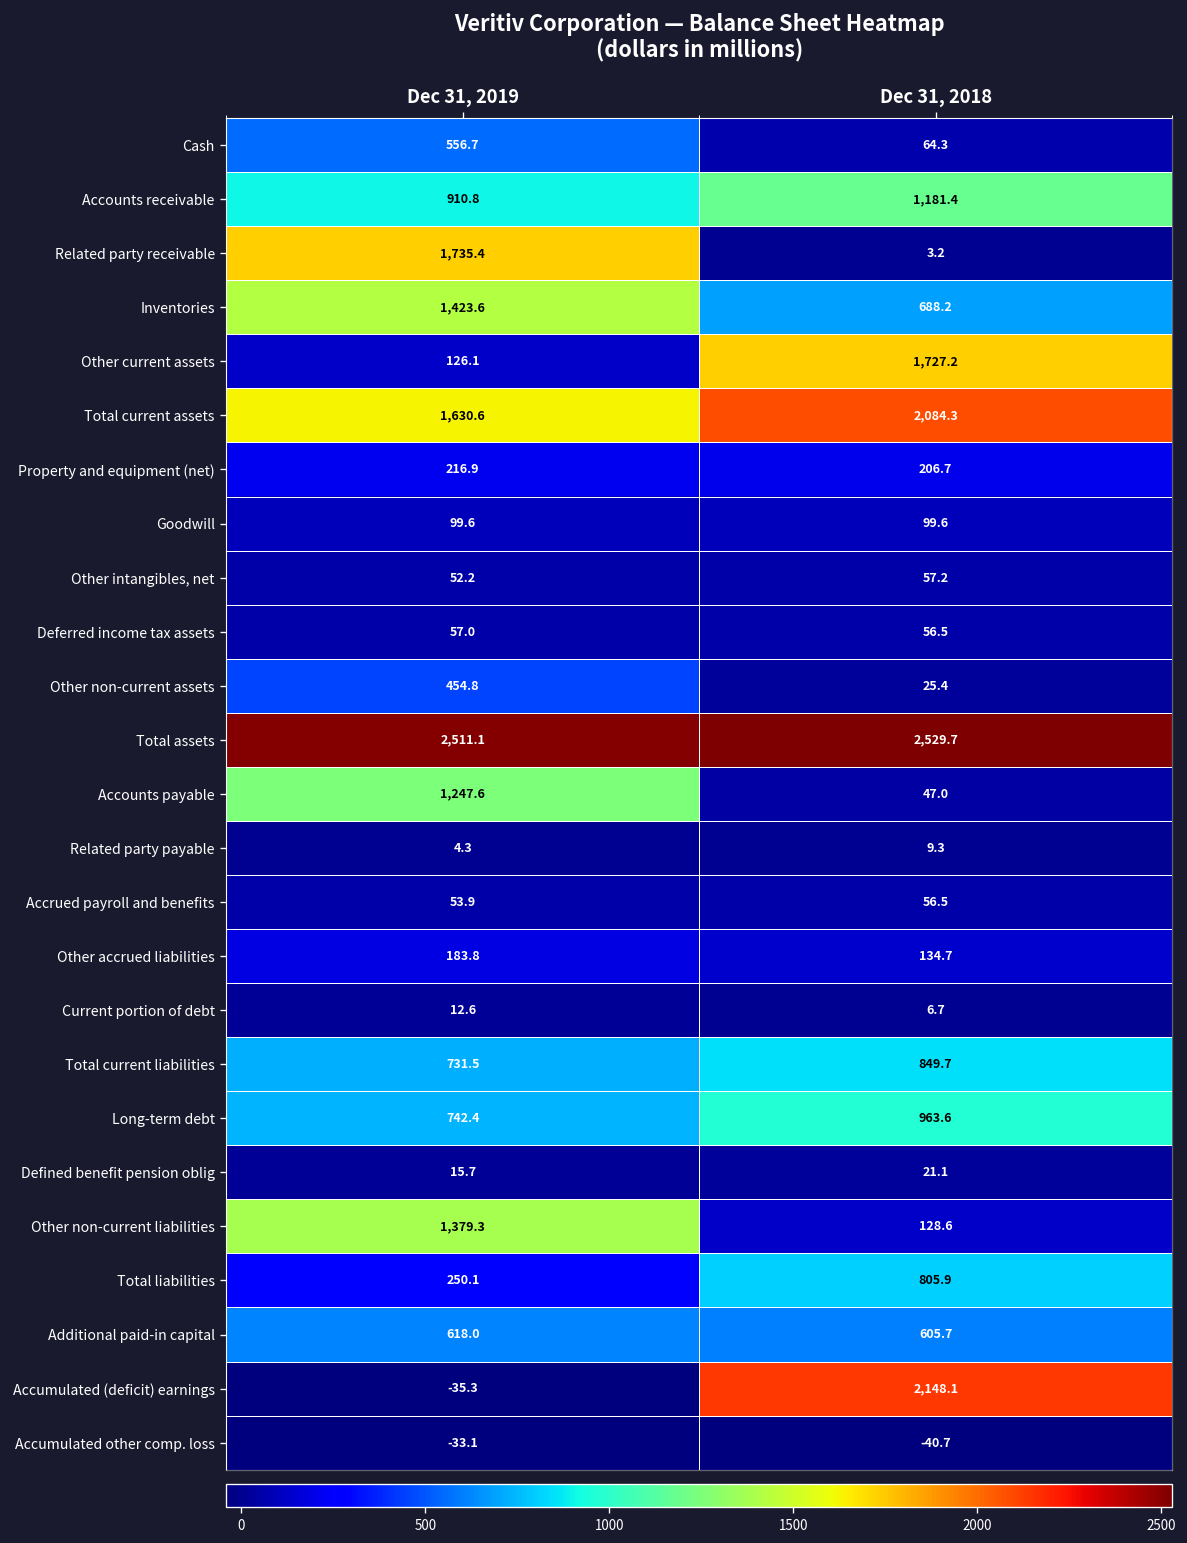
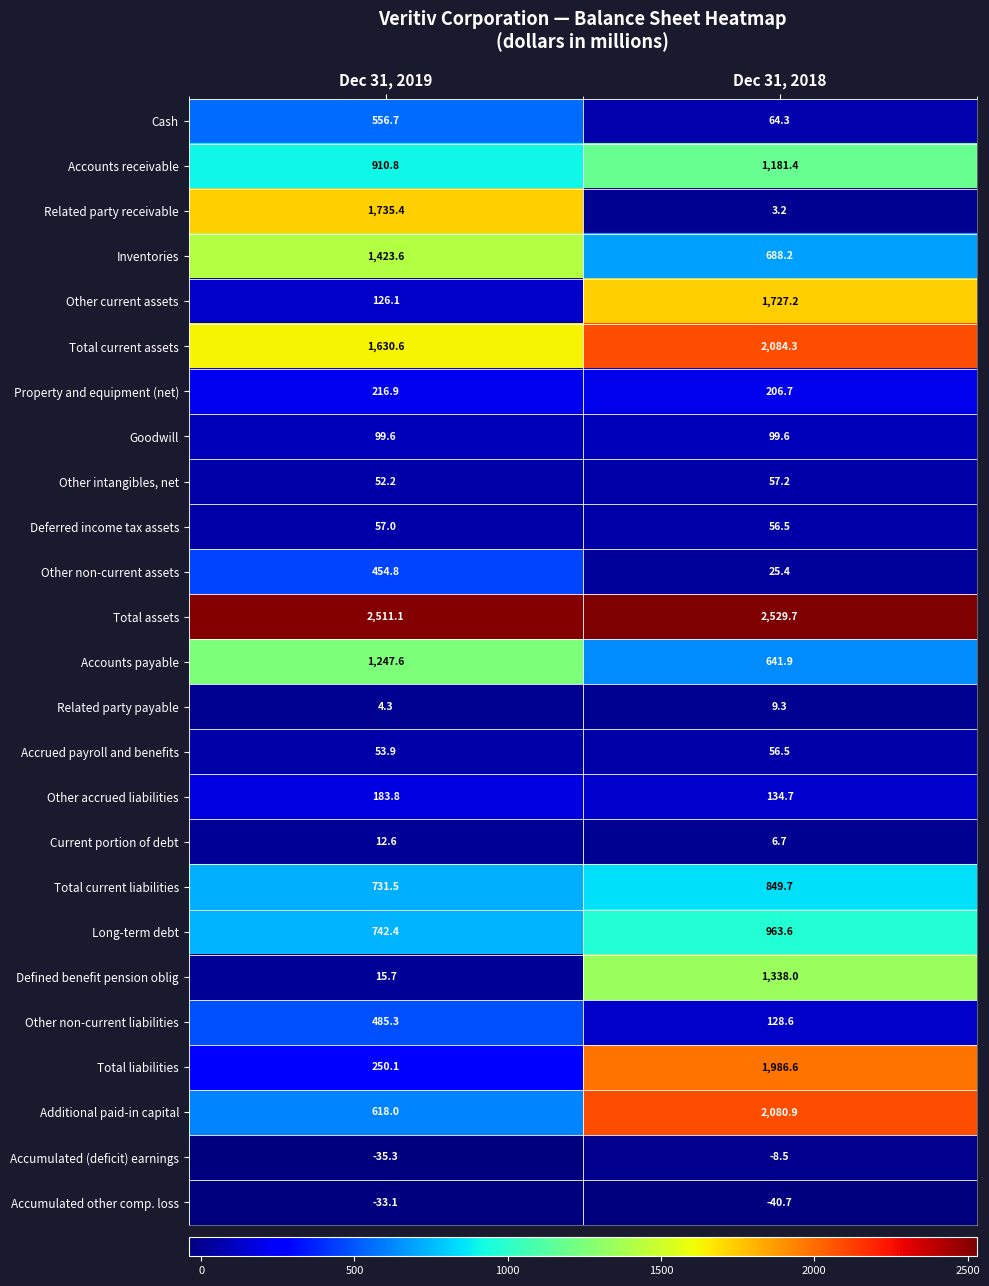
  {
    "Cash": {
      "Dec 31, 2019": "556.7",
      "Dec 31, 2018": "64.3"
    },
    "Accounts receivable": {
      "Dec 31, 2019": "910.8",
      "Dec 31, 2018": "1,181.4"
    },
    "Related party receivable": {
      "Dec 31, 2019": "1,735.4",
      "Dec 31, 2018": "3.2"
    },
    "Inventories": {
      "Dec 31, 2019": "1,423.6",
      "Dec 31, 2018": "688.2"
    },
    "Other current assets": {
      "Dec 31, 2019": "126.1",
      "Dec 31, 2018": "1,727.2"
    },
    "Total current assets": {
      "Dec 31, 2019": "1,630.6",
      "Dec 31, 2018": "2,084.3"
    },
    "Property and equipment (net)": {
      "Dec 31, 2019": "216.9",
      "Dec 31, 2018": "206.7"
    },
    "Goodwill": {
      "Dec 31, 2019": "99.6",
      "Dec 31, 2018": "99.6"
    },
    "Other intangibles, net": {
      "Dec 31, 2019": "52.2",
      "Dec 31, 2018": "57.2"
    },
    "Deferred income tax assets": {
      "Dec 31, 2019": "57.0",
      "Dec 31, 2018": "56.5"
    },
    "Other non-current assets": {
      "Dec 31, 2019": "454.8",
      "Dec 31, 2018": "25.4"
    },
    "Total assets": {
      "Dec 31, 2019": "2,511.1",
      "Dec 31, 2018": "2,529.7"
    },
    "Accounts payable": {
      "Dec 31, 2019": "1,247.6",
-     "Dec 31, 2018": "47.0"
+     "Dec 31, 2018": "641.9"
    },
    "Related party payable": {
      "Dec 31, 2019": "4.3",
      "Dec 31, 2018": "9.3"
    },
    "Accrued payroll and benefits": {
      "Dec 31, 2019": "53.9",
      "Dec 31, 2018": "56.5"
    },
    "Other accrued liabilities": {
      "Dec 31, 2019": "183.8",
      "Dec 31, 2018": "134.7"
    },
    "Current portion of debt": {
      "Dec 31, 2019": "12.6",
      "Dec 31, 2018": "6.7"
    },
    "Total current liabilities": {
      "Dec 31, 2019": "731.5",
      "Dec 31, 2018": "849.7"
    },
    "Long-term debt": {
      "Dec 31, 2019": "742.4",
      "Dec 31, 2018": "963.6"
    },
    "Defined benefit pension oblig": {
      "Dec 31, 2019": "15.7",
-     "Dec 31, 2018": "21.1"
+     "Dec 31, 2018": "1,338.0"
    },
    "Other non-current liabilities": {
-     "Dec 31, 2019": "1,379.3",
+     "Dec 31, 2019": "485.3",
      "Dec 31, 2018": "128.6"
    },
    "Total liabilities": {
      "Dec 31, 2019": "250.1",
-     "Dec 31, 2018": "805.9"
+     "Dec 31, 2018": "1,986.6"
    },
    "Additional paid-in capital": {
      "Dec 31, 2019": "618.0",
-     "Dec 31, 2018": "605.7"
+     "Dec 31, 2018": "2,080.9"
    },
    "Accumulated (deficit) earnings": {
      "Dec 31, 2019": "-35.3",
-     "Dec 31, 2018": "2,148.1"
+     "Dec 31, 2018": "-8.5"
    },
    "Accumulated other comp. loss": {
      "Dec 31, 2019": "-33.1",
      "Dec 31, 2018": "-40.7"
    }
  }
